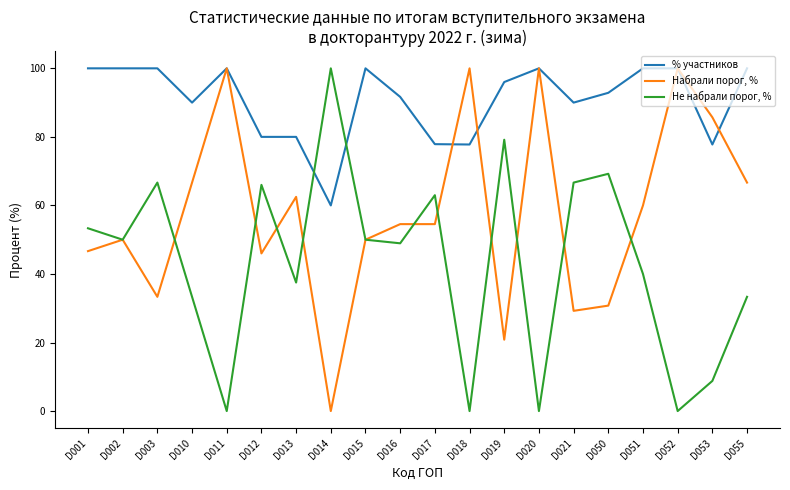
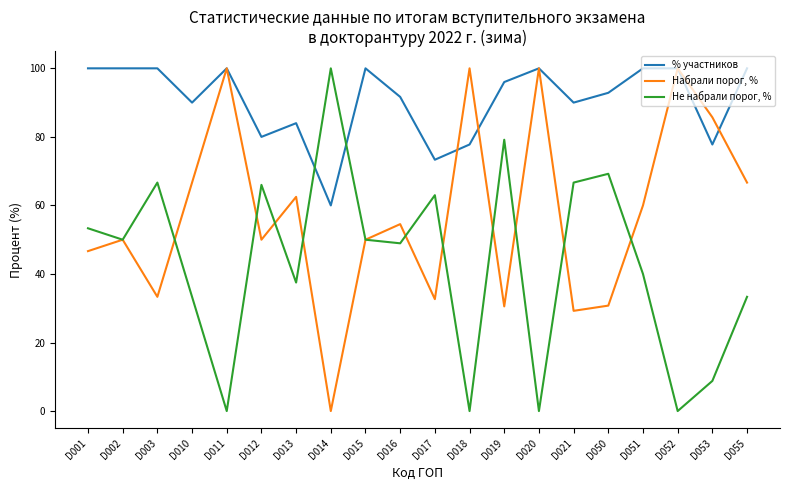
  {
    "% участников": {
      "D001": 100,
      "D002": 100,
      "D003": 100,
      "D010": 90,
      "D012": 80,
-     "D013": 80,
+     "D013": 84,
      "D014": 60,
      "D015": 100,
      "D016": 92,
-     "D017": 78,
+     "D017": 73,
      "D018": 78,
      "D019": 96,
      "D021": 90,
      "D050": 93,
      "D053": 78
    },
    "Набрали порог, %": {
      "D001": 47,
      "D003": 33,
      "D010": 67,
-     "D012": 46,
+     "D012": 50,
      "D013": 63,
      "D014": 0,
      "D016": 55,
-     "D017": 55,
+     "D017": 33,
      "D018": 100,
-     "D019": 21,
+     "D019": 31,
      "D021": 29,
      "D050": 31,
      "D051": 60,
      "D053": 86,
      "D055": 67
    },
    "Не набрали порог, %": {
      "D001": 53,
      "D003": 67,
      "D010": 33,
      "D011": 0,
      "D012": 66,
      "D013": 38,
      "D014": 100,
      "D016": 49,
      "D017": 63,
      "D018": 0,
      "D019": 79,
      "D020": 0,
      "D021": 67,
      "D050": 69,
      "D051": 40,
      "D052": 0,
      "D053": 9,
      "D055": 33
    }
  }
